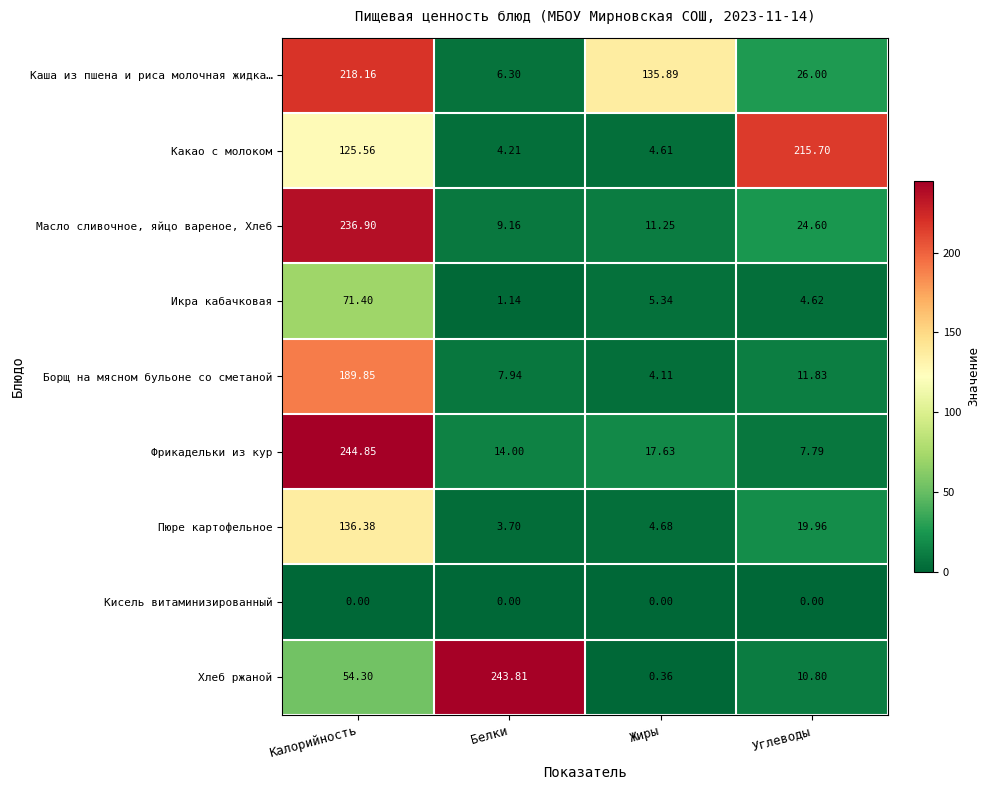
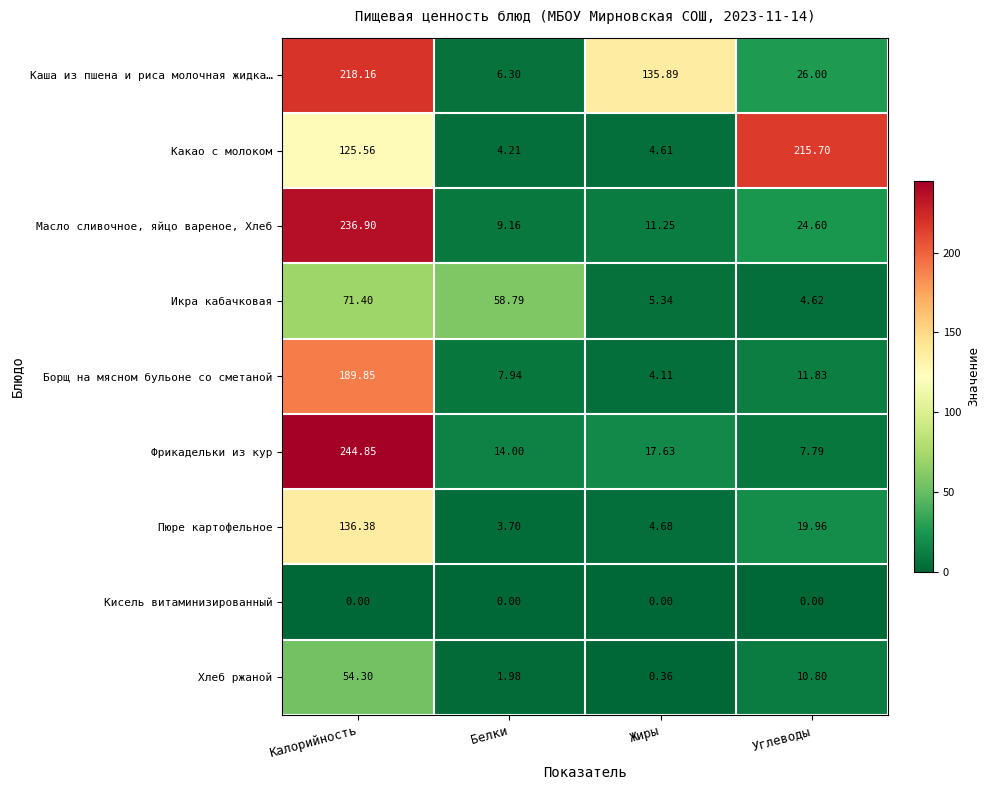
  {
    "Каша из пшена и риса молочная жидка…": {
      "Калорийность": 218.16,
      "Белки": 6.30,
      "Жиры": 135.89,
      "Углеводы": 26.00
    },
    "Какао с молоком": {
      "Калорийность": 125.56,
      "Белки": 4.21,
      "Жиры": 4.61,
      "Углеводы": 215.70
    },
    "Масло сливочное, яйцо вареное, Хлеб": {
      "Калорийность": 236.90,
      "Белки": 9.16,
      "Жиры": 11.25,
      "Углеводы": 24.60
    },
    "Икра кабачковая": {
      "Калорийность": 71.40,
-     "Белки": 1.14,
+     "Белки": 58.79,
      "Жиры": 5.34,
      "Углеводы": 4.62
    },
    "Борщ на мясном бульоне со сметаной": {
      "Калорийность": 189.85,
      "Белки": 7.94,
      "Жиры": 4.11,
      "Углеводы": 11.83
    },
    "Фрикадельки из кур": {
      "Калорийность": 244.85,
      "Белки": 14.00,
      "Жиры": 17.63,
      "Углеводы": 7.79
    },
    "Пюре картофельное": {
      "Калорийность": 136.38,
      "Белки": 3.70,
      "Жиры": 4.68,
      "Углеводы": 19.96
    },
    "Кисель витаминизированный": {
      "Калорийность": 0.00,
      "Белки": 0.00,
      "Жиры": 0.00,
      "Углеводы": 0.00
    },
    "Хлеб ржаной": {
      "Калорийность": 54.30,
-     "Белки": 243.81,
+     "Белки": 1.98,
      "Жиры": 0.36,
      "Углеводы": 10.80
    }
  }
